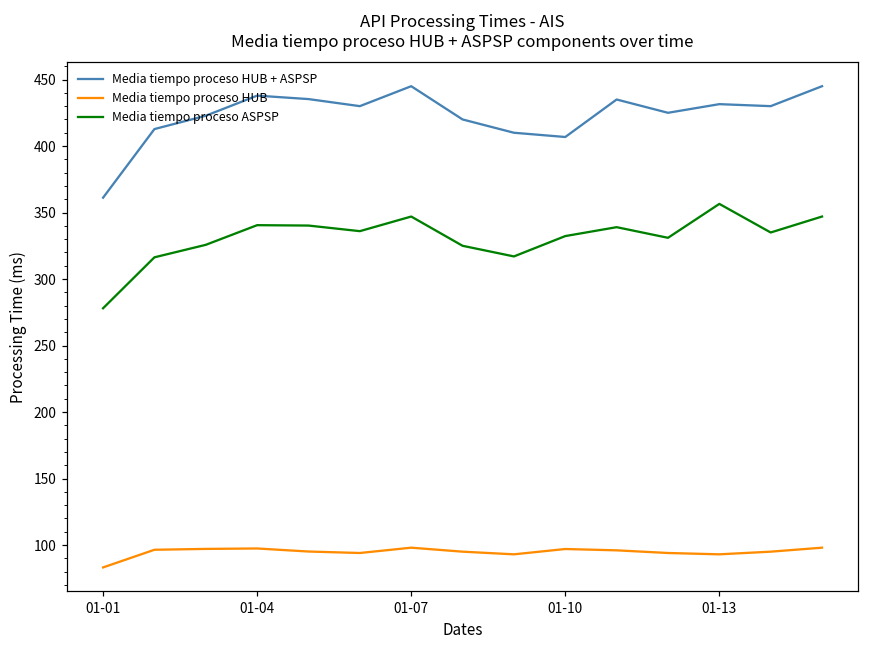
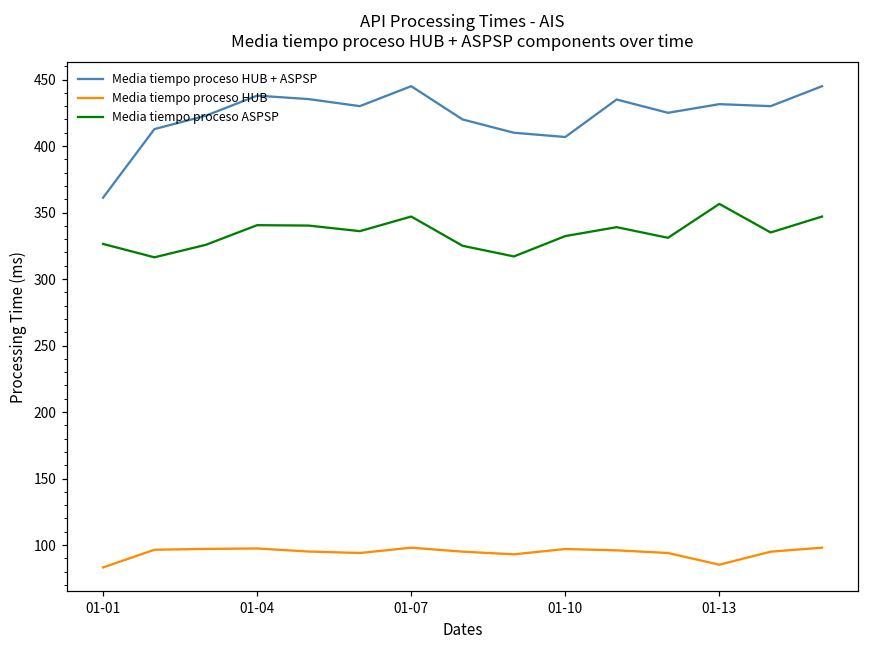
  {
    "Media tiempo proceso HUB + ASPSP": {
      "01-01": 361,
      "01-04": 438,
      "01-07": 445,
      "01-10": 407,
      "01-13": 432
    },
    "Media tiempo proceso HUB": {
      "01-01": 83,
      "01-04": 97,
      "01-07": 98,
      "01-10": 97,
-     "01-13": 93
+     "01-13": 85
    },
    "Media tiempo proceso ASPSP": {
-     "01-01": 278,
+     "01-01": 326,
      "01-04": 341,
      "01-07": 347,
      "01-10": 332,
      "01-13": 357
    }
  }
